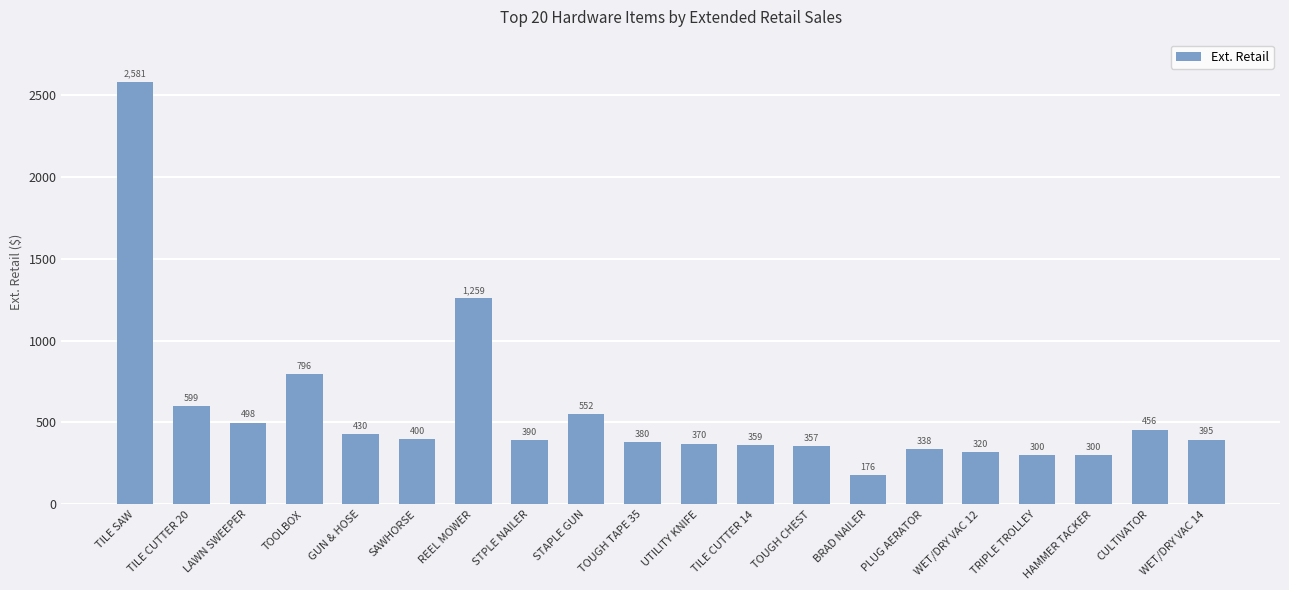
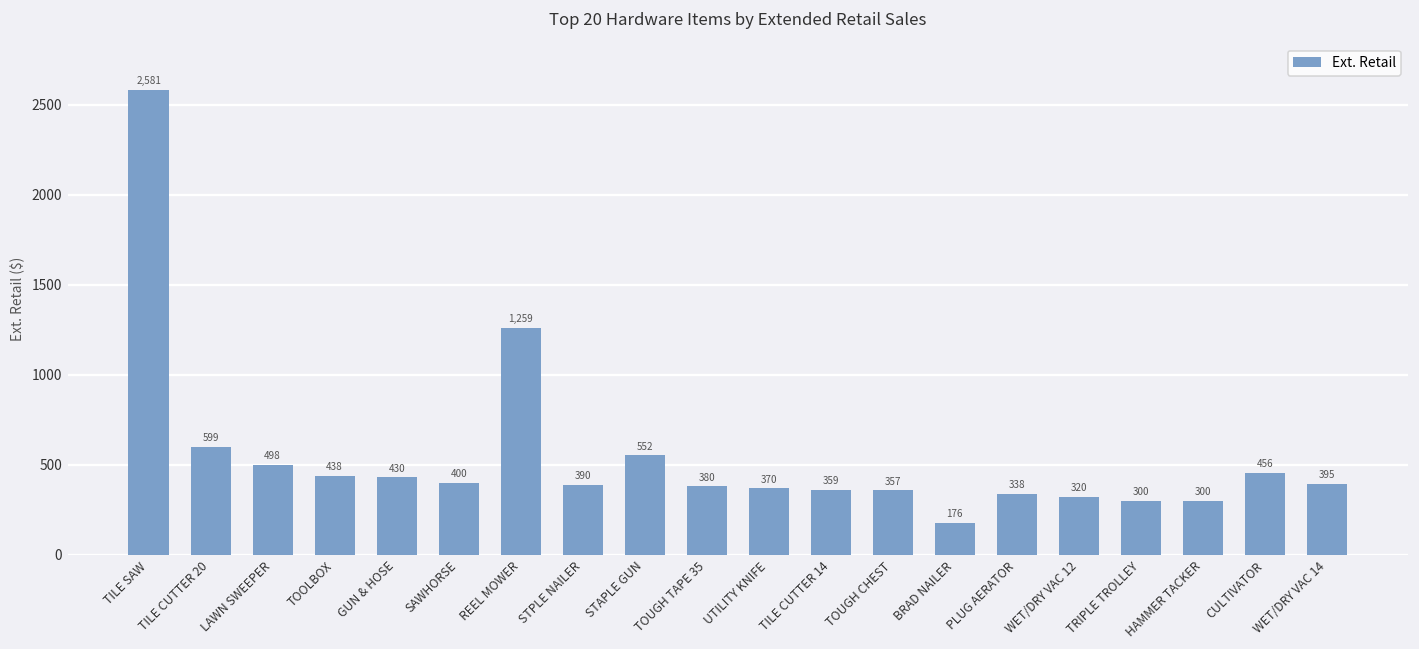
  {
    "TILE SAW": "2,581",
    "TILE CUTTER 20": "599",
    "LAWN SWEEPER": "498",
-   "TOOLBOX": "796",
+   "TOOLBOX": "438",
    "GUN & HOSE": "430",
    "SAWHORSE": "400",
    "REEL MOWER": "1,259",
    "STPLE NAILER": "390",
    "STAPLE GUN": "552",
    "TOUGH TAPE 35": "380",
    "UTILITY KNIFE": "370",
    "TILE CUTTER 14": "359",
    "TOUGH CHEST": "357",
    "BRAD NAILER": "176",
    "PLUG AERATOR": "338",
    "WET/DRY VAC 12": "320",
    "TRIPLE TROLLEY": "300",
    "HAMMER TACKER": "300",
    "CULTIVATOR": "456",
    "WET/DRY VAC 14": "395"
  }
